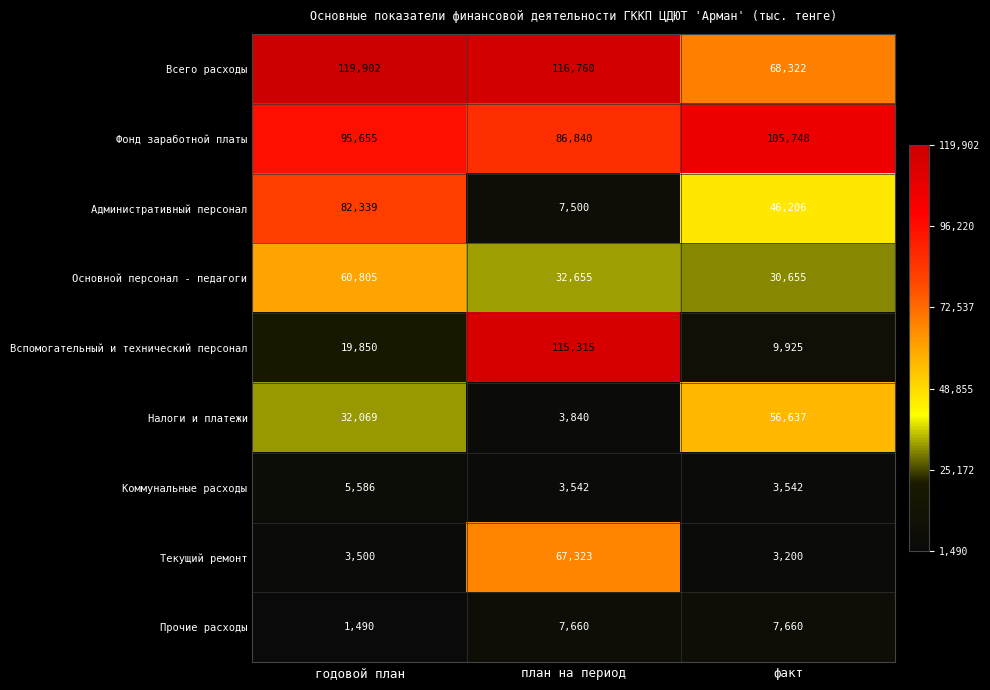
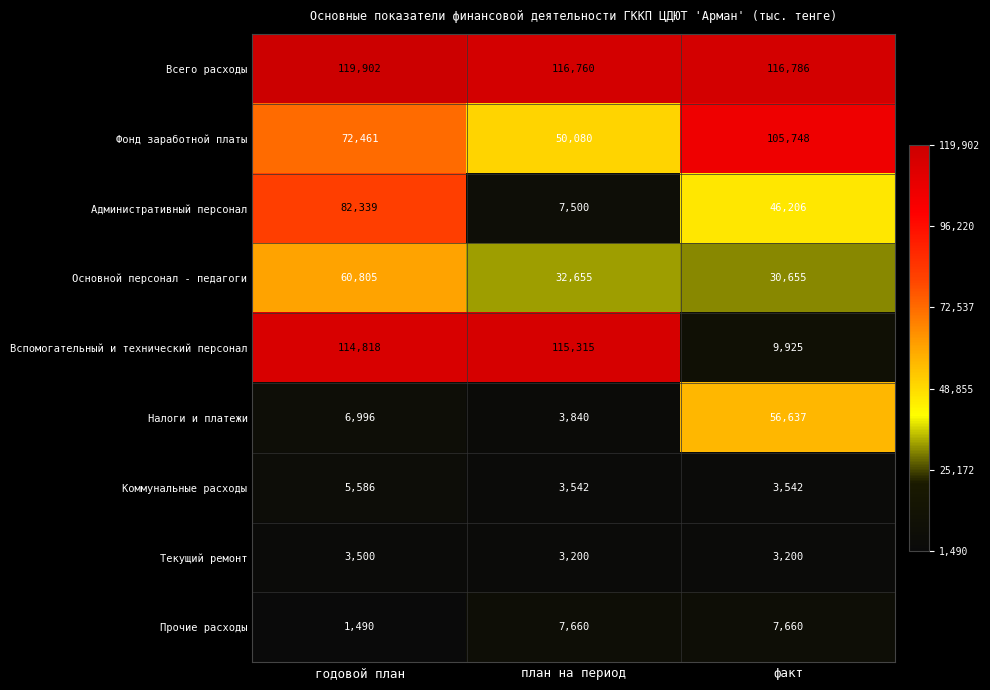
  {
    "Всего расходы": {
      "годовой план": "119,902",
      "план на период": "116,760",
-     "факт": "68,322"
+     "факт": "116,786"
    },
    "Фонд заработной платы": {
-     "годовой план": "95,655",
-     "план на период": "86,840",
+     "годовой план": "72,461",
+     "план на период": "50,080",
      "факт": "105,748"
    },
    "Административный персонал": {
      "годовой план": "82,339",
      "план на период": "7,500",
      "факт": "46,206"
    },
    "Основной персонал - педагоги": {
      "годовой план": "60,805",
      "план на период": "32,655",
      "факт": "30,655"
    },
    "Вспомогательный и технический персонал": {
-     "годовой план": "19,850",
+     "годовой план": "114,818",
      "план на период": "115,315",
      "факт": "9,925"
    },
    "Налоги и платежи": {
-     "годовой план": "32,069",
+     "годовой план": "6,996",
      "план на период": "3,840",
      "факт": "56,637"
    },
    "Коммунальные расходы": {
      "годовой план": "5,586",
      "план на период": "3,542",
      "факт": "3,542"
    },
    "Текущий ремонт": {
      "годовой план": "3,500",
-     "план на период": "67,323",
+     "план на период": "3,200",
      "факт": "3,200"
    },
    "Прочие расходы": {
      "годовой план": "1,490",
      "план на период": "7,660",
      "факт": "7,660"
    }
  }
